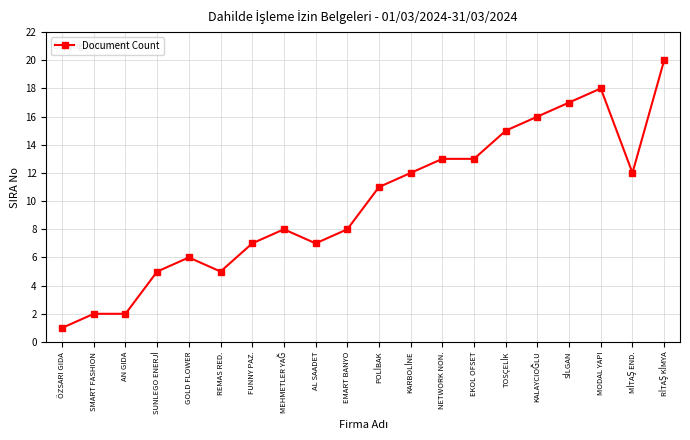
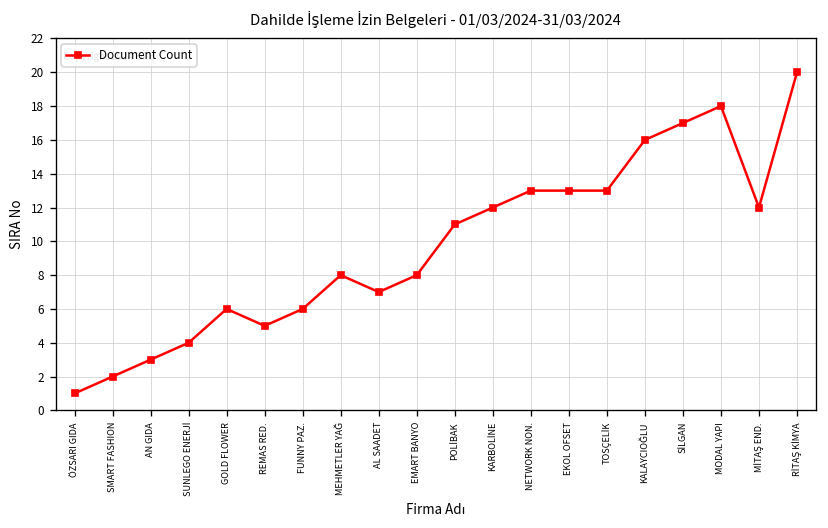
  {
    "ÖZSARI GIDA": 1,
    "SMART FASHION": 2,
-   "AN GIDA": 2,
-   "SUNLEGO ENERJİ": 5,
+   "AN GIDA": 3,
+   "SUNLEGO ENERJİ": 4,
    "GOLD FLOWER": 6,
    "REMAS RED.": 5,
-   "FUNNY PAZ.": 7,
+   "FUNNY PAZ.": 6,
    "MEHMETLER YAĞ": 8,
    "AL SAADET": 7,
    "EMART BANYO": 8,
    "POLİBAK": 11,
    "KARBOLİNE": 12,
    "NETWORK NON.": 13,
    "EKOL OFSET": 13,
-   "TOSÇELİK": 15,
+   "TOSÇELİK": 13,
    "KALAYCIOĞLU": 16,
    "SİLGAN": 17,
    "MODAL YAPI": 18,
    "MİTAŞ END.": 12,
    "RİTAŞ KİMYA": 20
  }
